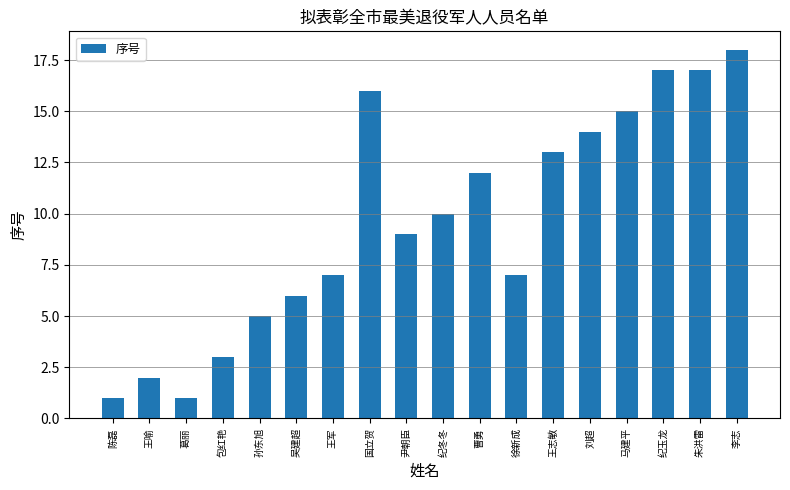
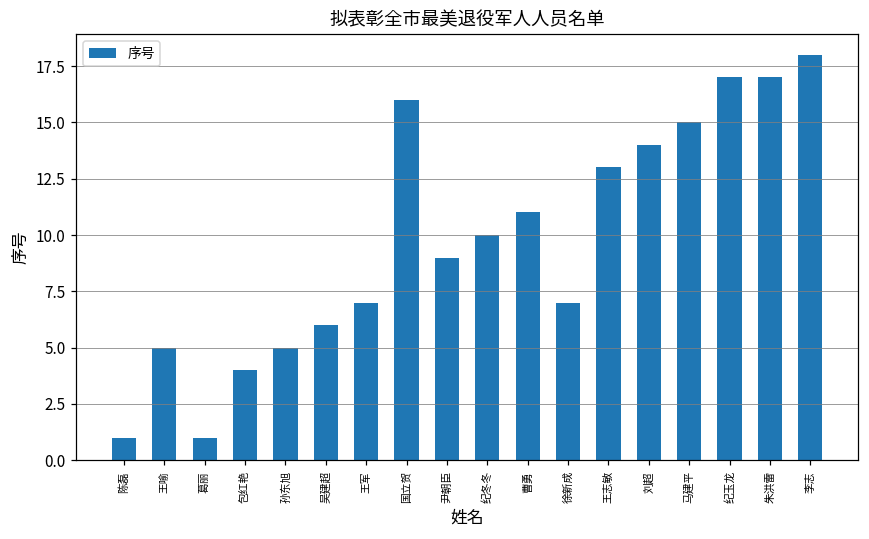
  {
    "陈磊": 1,
-   "王喻": 2,
+   "王喻": 5,
    "葛丽": 1,
-   "包红艳": 3,
+   "包红艳": 4,
    "孙东旭": 5,
    "吴建超": 6,
    "王军": 7,
    "国立贺": 16,
    "尹朝臣": 9,
    "纪冬冬": 10,
-   "曹勇": 12,
+   "曹勇": 11,
    "徐新成": 7,
    "王志敏": 13,
    "刘超": 14,
    "马建平": 15,
    "纪玉龙": 17,
    "朱洪雷": 17,
    "李志": 18
  }
